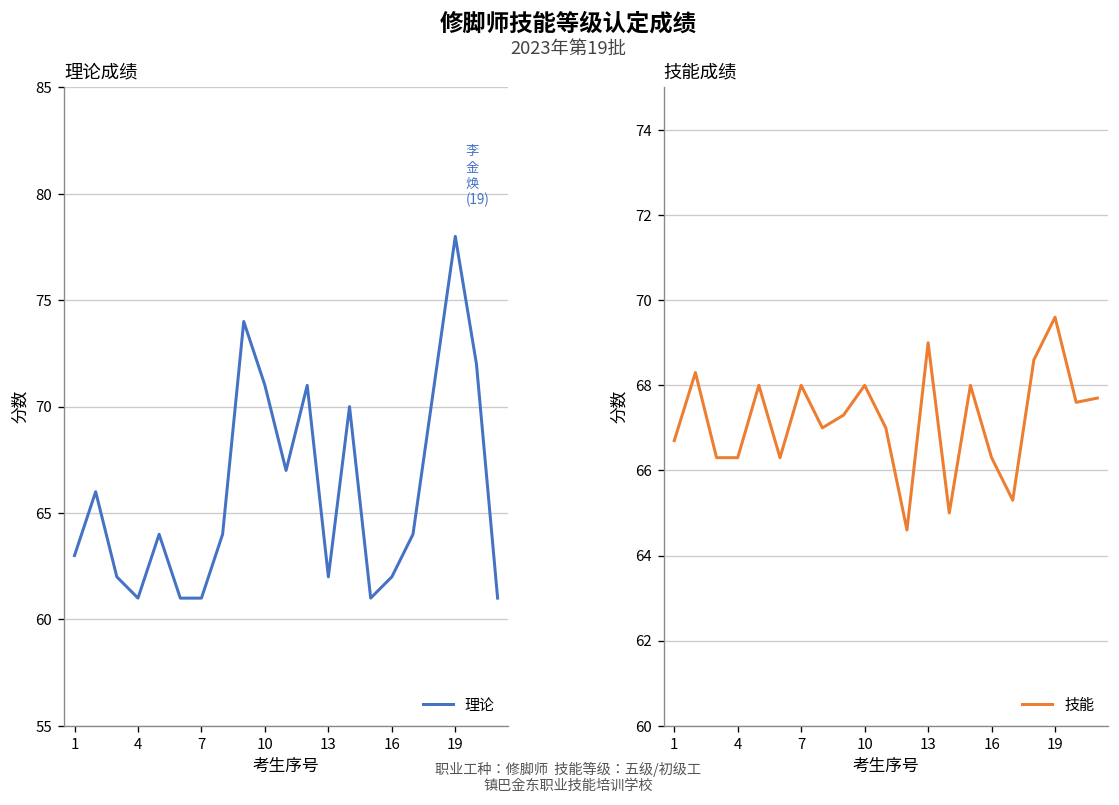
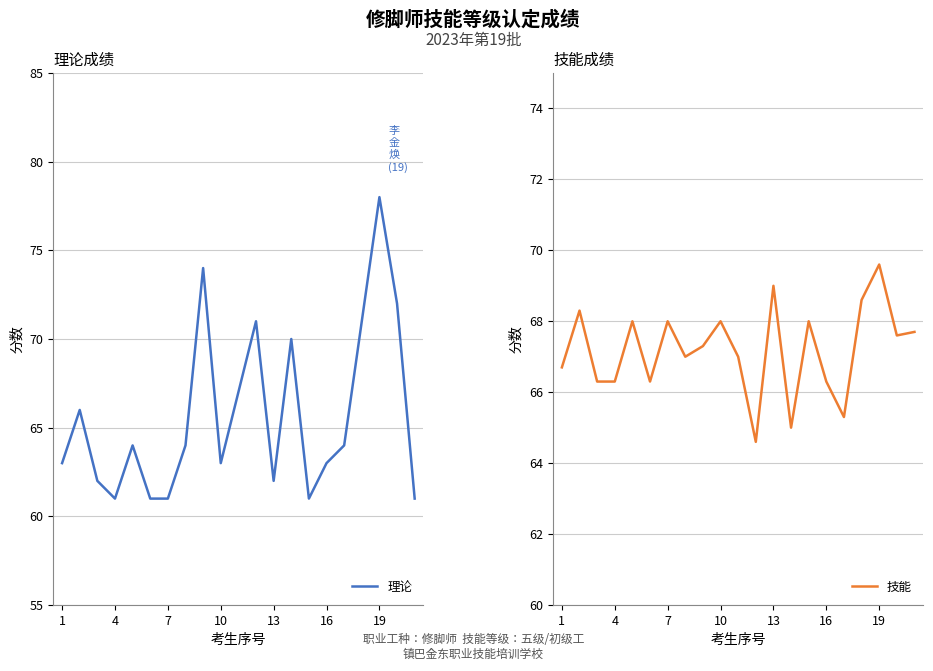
  {
    "理论成绩": {
      "1": 63,
      "4": 61,
      "7": 61,
-     "10": 71,
+     "10": 63,
      "13": 62,
-     "16": 62,
+     "16": 63,
      "19": 78
    },
    "技能成绩": {
      "1": 66.7,
      "4": 66.3,
      "7": 68.0,
      "10": 68.0,
      "13": 69.0,
      "16": 66.3,
      "19": 69.6
    }
  }
